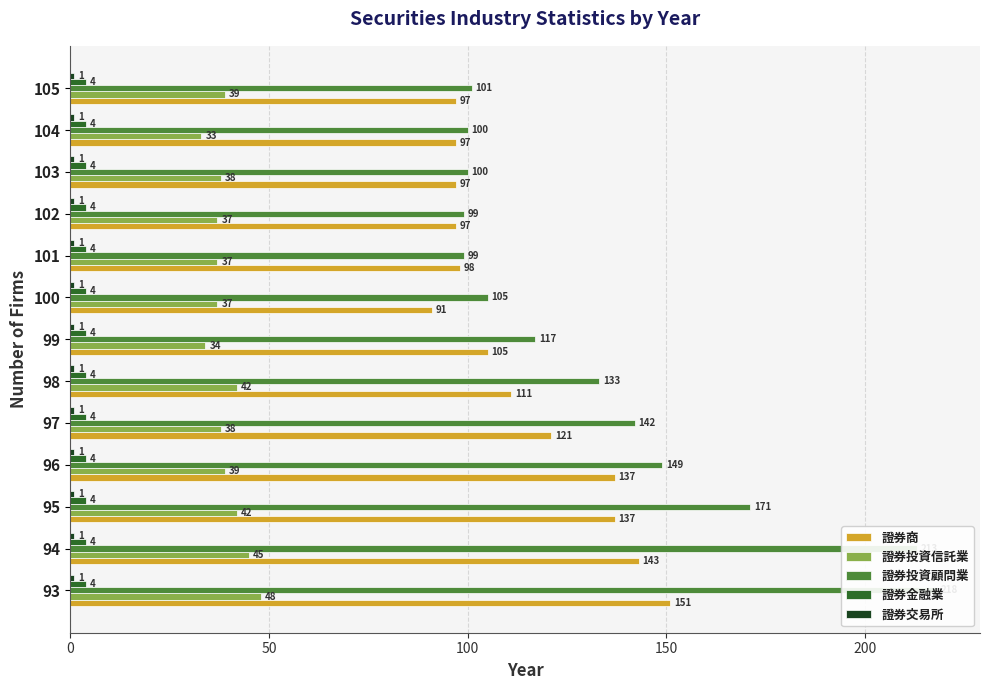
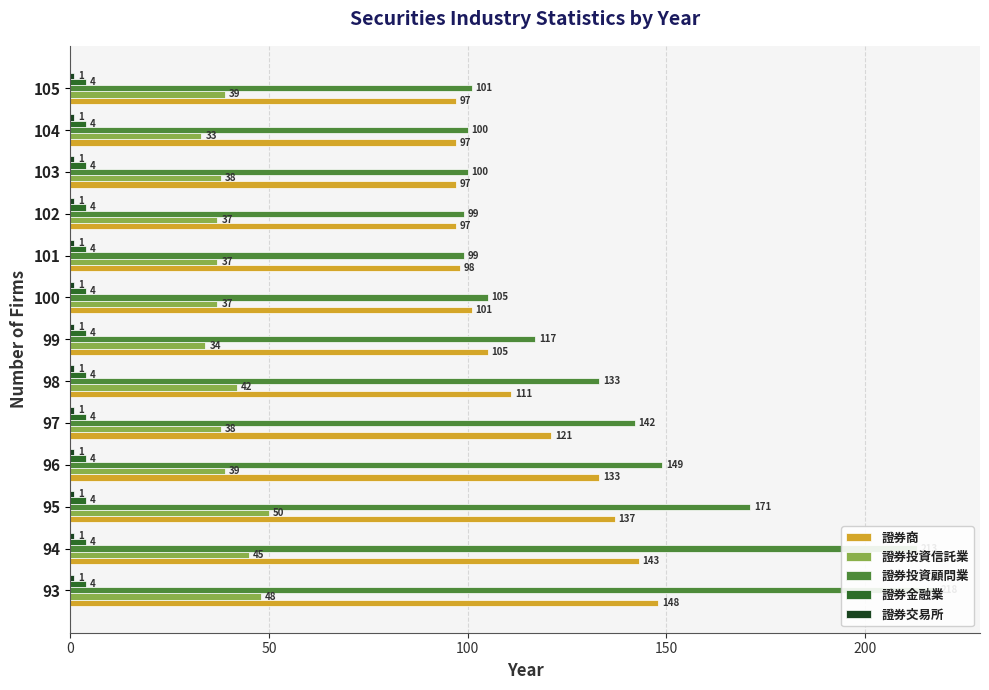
  {
    "證券商": {
      "105": 97,
      "104": 97,
      "103": 97,
      "102": 97,
      "101": 98,
-     "100": 91,
+     "100": 101,
      "99": 105,
      "98": 111,
      "97": 121,
-     "96": 137,
+     "96": 133,
      "95": 137,
      "94": 143,
-     "93": 151
+     "93": 148
    },
    "證券投資信託業": {
      "105": 39,
      "104": 33,
      "103": 38,
      "102": 37,
      "101": 37,
      "100": 37,
      "99": 34,
      "98": 42,
      "97": 38,
      "96": 39,
-     "95": 42,
+     "95": 50,
      "94": 45,
      "93": 48
    }
  }
